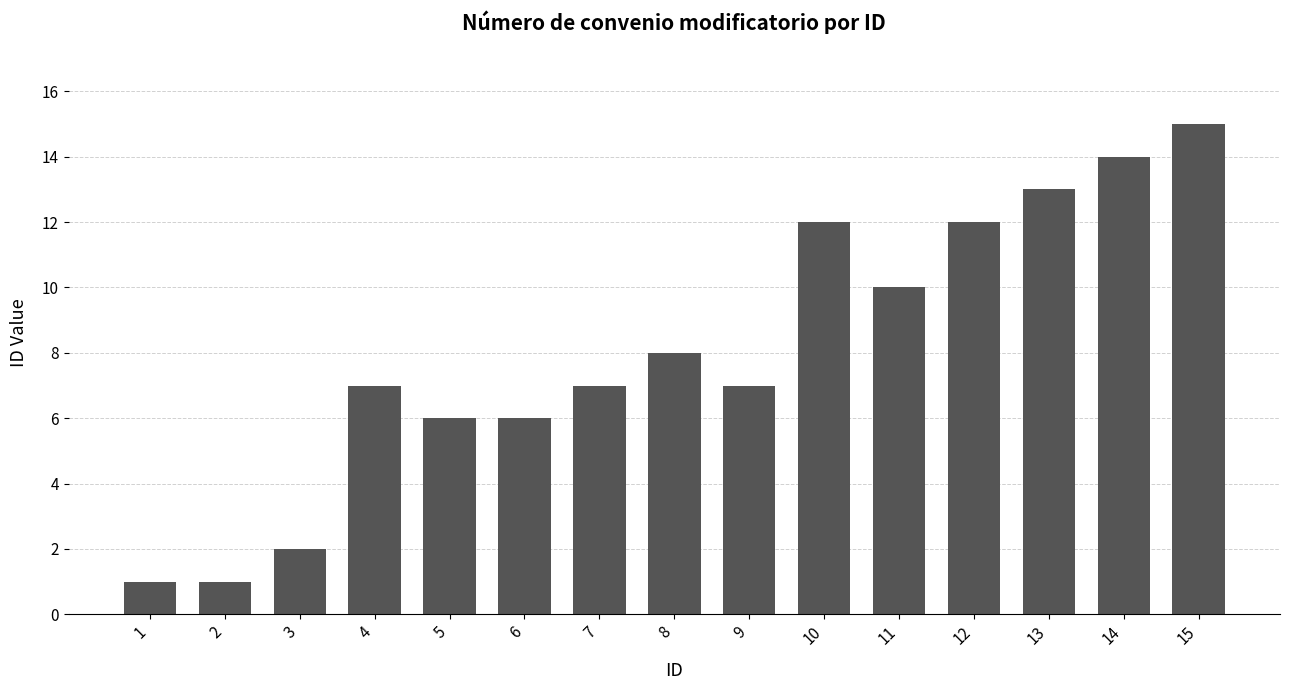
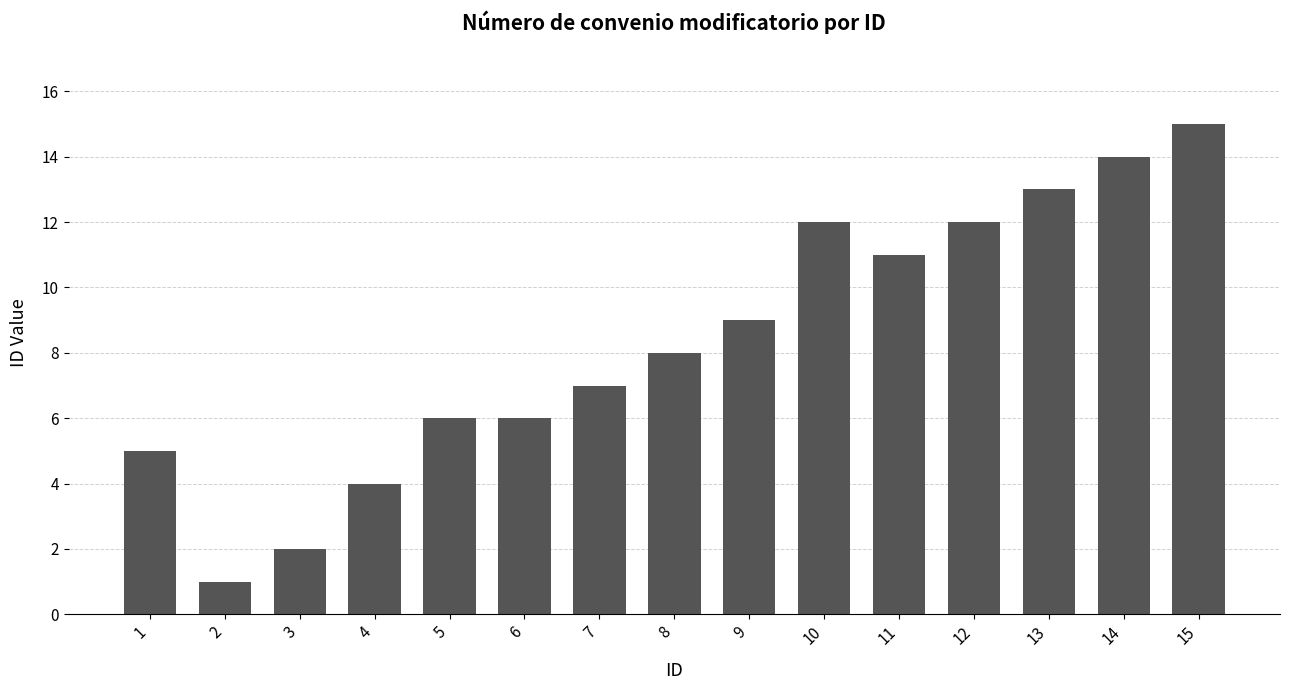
  {
-   "1": 1,
+   "1": 5,
    "2": 1,
    "3": 2,
-   "4": 7,
+   "4": 4,
    "5": 6,
    "6": 6,
    "7": 7,
    "8": 8,
-   "9": 7,
+   "9": 9,
    "10": 12,
-   "11": 10,
+   "11": 11,
    "12": 12,
    "13": 13,
    "14": 14,
    "15": 15
  }
